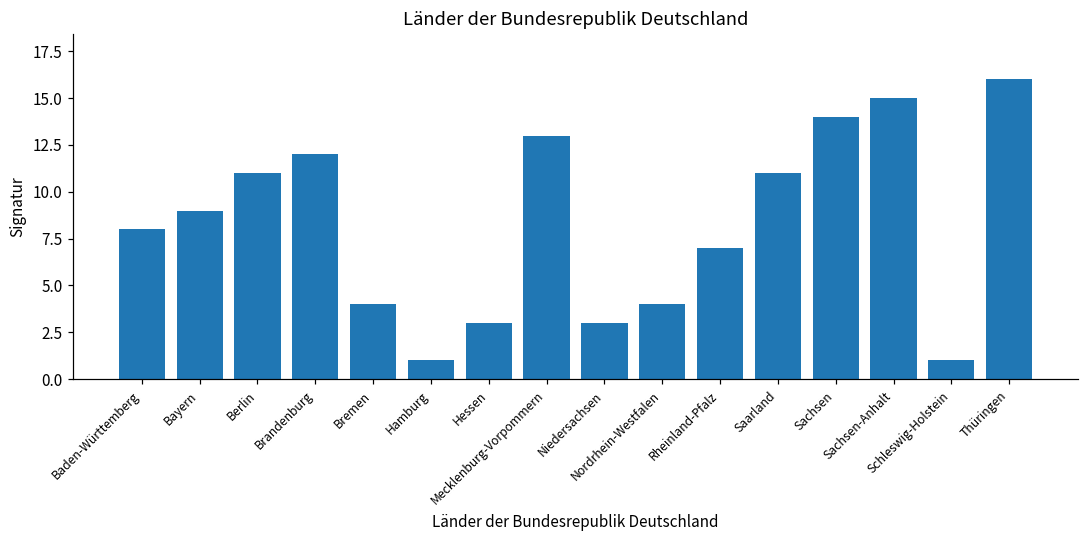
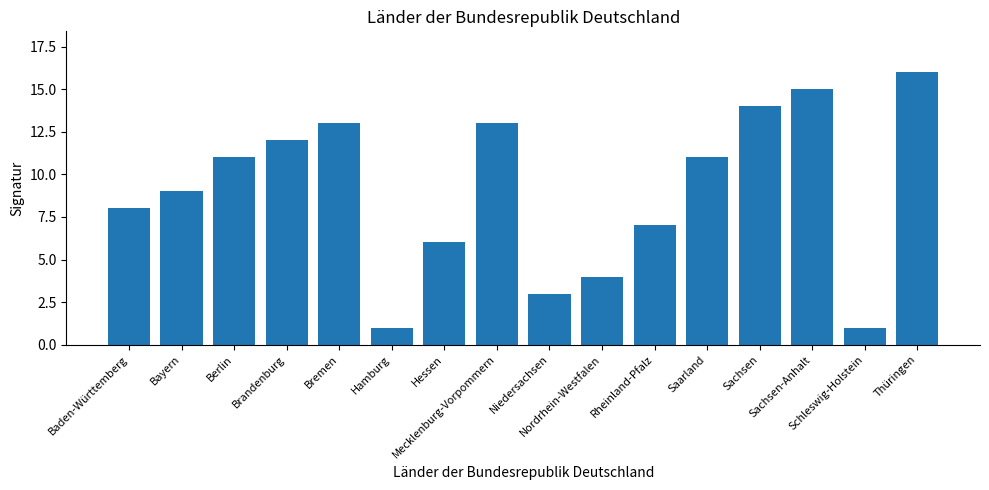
  {
    "Baden-Württemberg": 8,
    "Bayern": 9,
    "Berlin": 11,
    "Brandenburg": 12,
-   "Bremen": 4,
+   "Bremen": 13,
    "Hamburg": 1,
-   "Hessen": 3,
+   "Hessen": 6,
    "Mecklenburg-Vorpommern": 13,
    "Niedersachsen": 3,
    "Nordrhein-Westfalen": 4,
    "Rheinland-Pfalz": 7,
    "Saarland": 11,
    "Sachsen": 14,
    "Sachsen-Anhalt": 15,
    "Schleswig-Holstein": 1,
    "Thüringen": 16
  }
